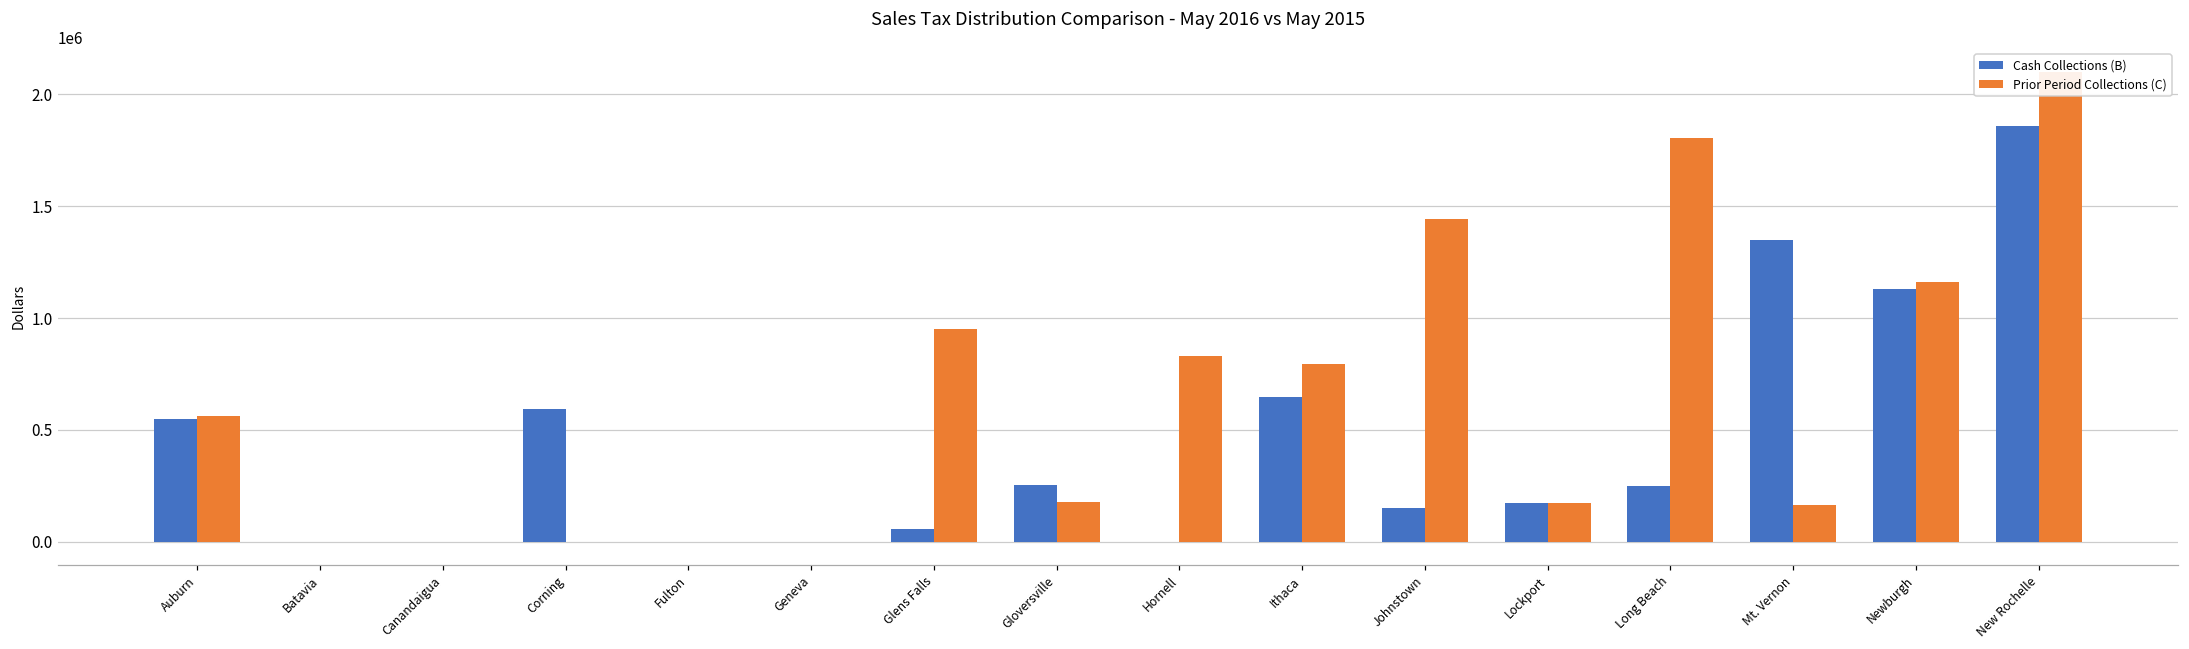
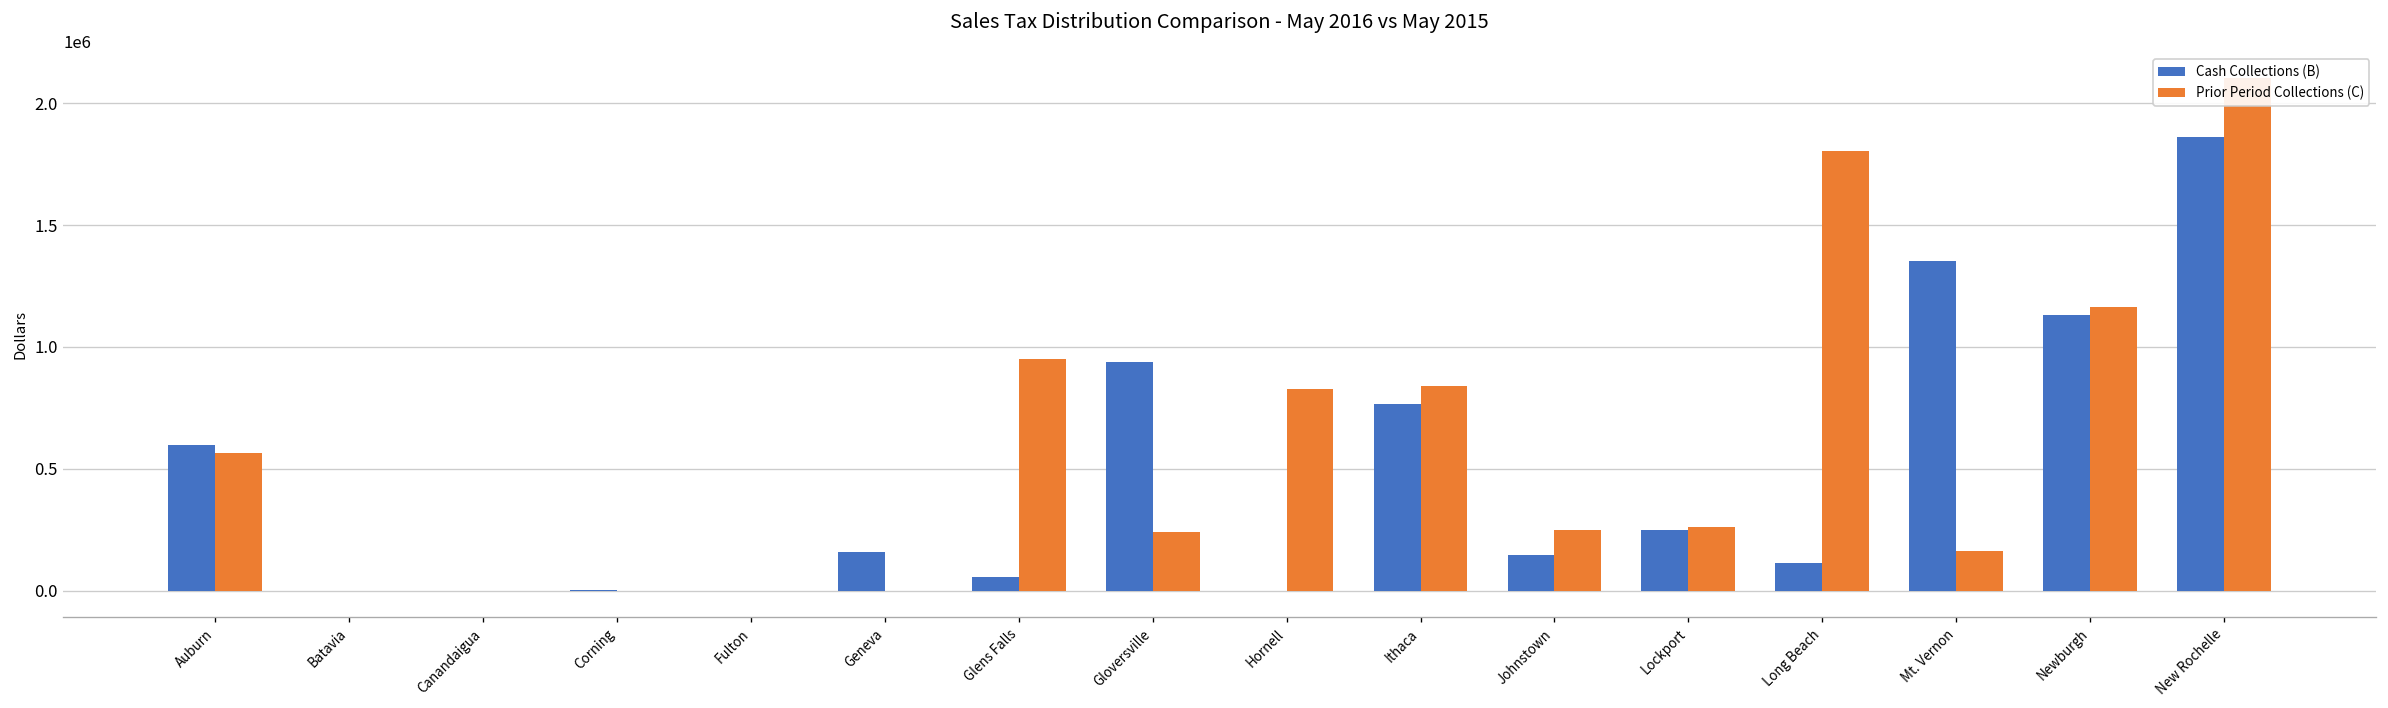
  {
    "Cash Collections (B)": {
-     "Auburn": 550000,
-     "Corning": 590000,
-     "Geneva": 0,
+     "Auburn": 600000,
+     "Corning": 0,
+     "Geneva": 160000,
      "Glens Falls": 60000,
-     "Gloversville": 250000,
-     "Ithaca": 650000,
+     "Gloversville": 940000,
+     "Ithaca": 770000,
      "Johnstown": 150000,
-     "Lockport": 170000,
-     "Long Beach": 250000,
+     "Lockport": 250000,
+     "Long Beach": 120000,
      "Mt. Vernon": 1350000,
      "Newburgh": 1130000,
      "New Rochelle": 1860000
    },
    "Prior Period Collections (C)": {
      "Auburn": 560000,
      "Batavia": 0,
      "Canandaigua": 0,
      "Fulton": 0,
      "Geneva": 0,
      "Glens Falls": 950000,
-     "Gloversville": 180000,
+     "Gloversville": 240000,
      "Hornell": 830000,
-     "Ithaca": 790000,
-     "Johnstown": 1440000,
-     "Lockport": 170000,
+     "Ithaca": 840000,
+     "Johnstown": 250000,
+     "Lockport": 260000,
      "Long Beach": 1810000,
      "Mt. Vernon": 160000,
      "Newburgh": 1160000
    }
  }
